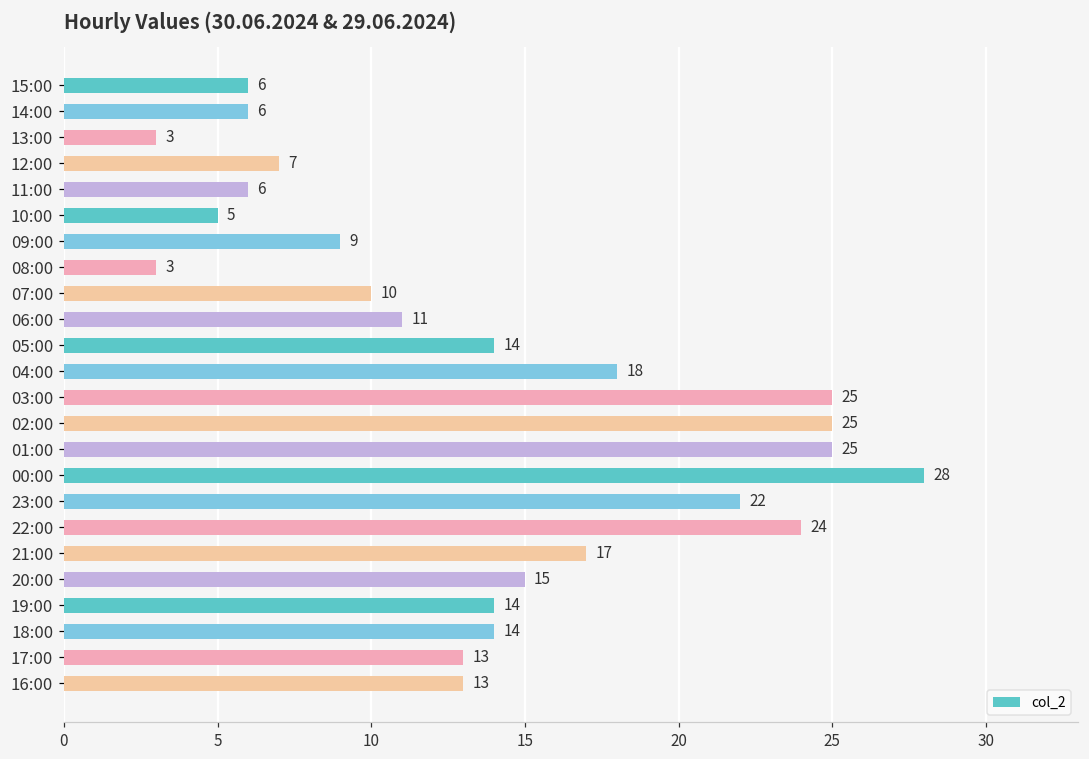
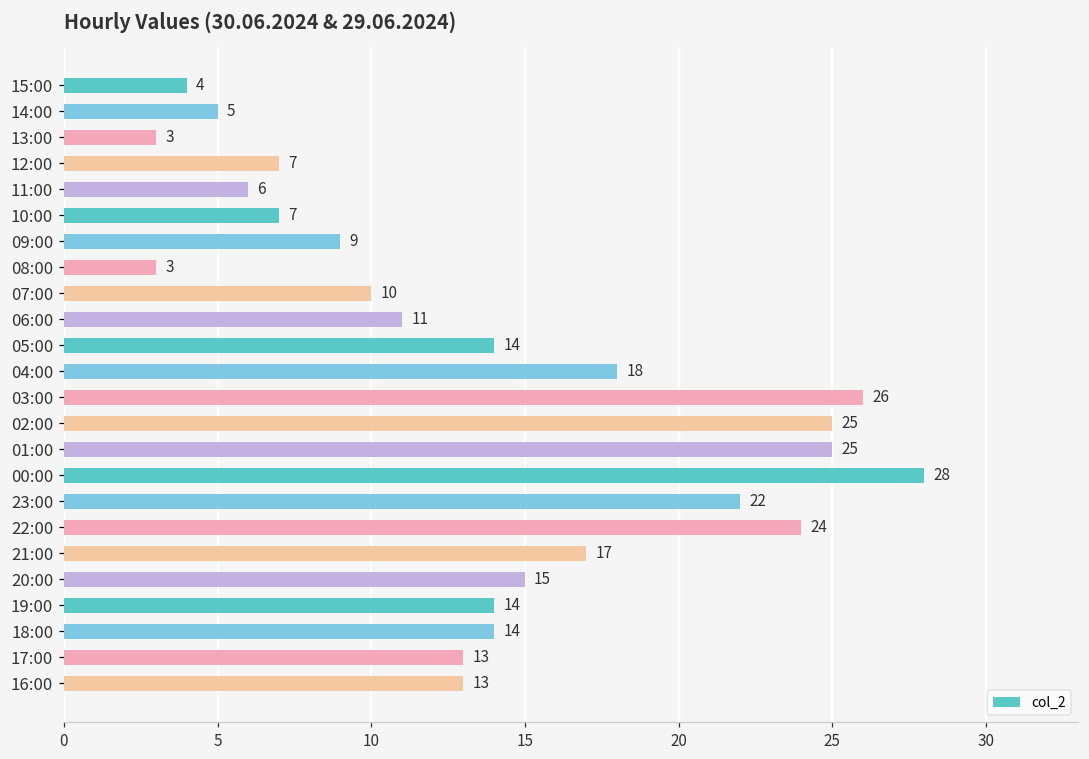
  {
-   "15:00": 6,
-   "14:00": 6,
+   "15:00": 4,
+   "14:00": 5,
    "13:00": 3,
    "12:00": 7,
    "11:00": 6,
-   "10:00": 5,
+   "10:00": 7,
    "09:00": 9,
    "08:00": 3,
    "07:00": 10,
    "06:00": 11,
    "05:00": 14,
    "04:00": 18,
-   "03:00": 25,
+   "03:00": 26,
    "02:00": 25,
    "01:00": 25,
    "00:00": 28,
    "23:00": 22,
    "22:00": 24,
    "21:00": 17,
    "20:00": 15,
    "19:00": 14,
    "18:00": 14,
    "17:00": 13,
    "16:00": 13
  }
